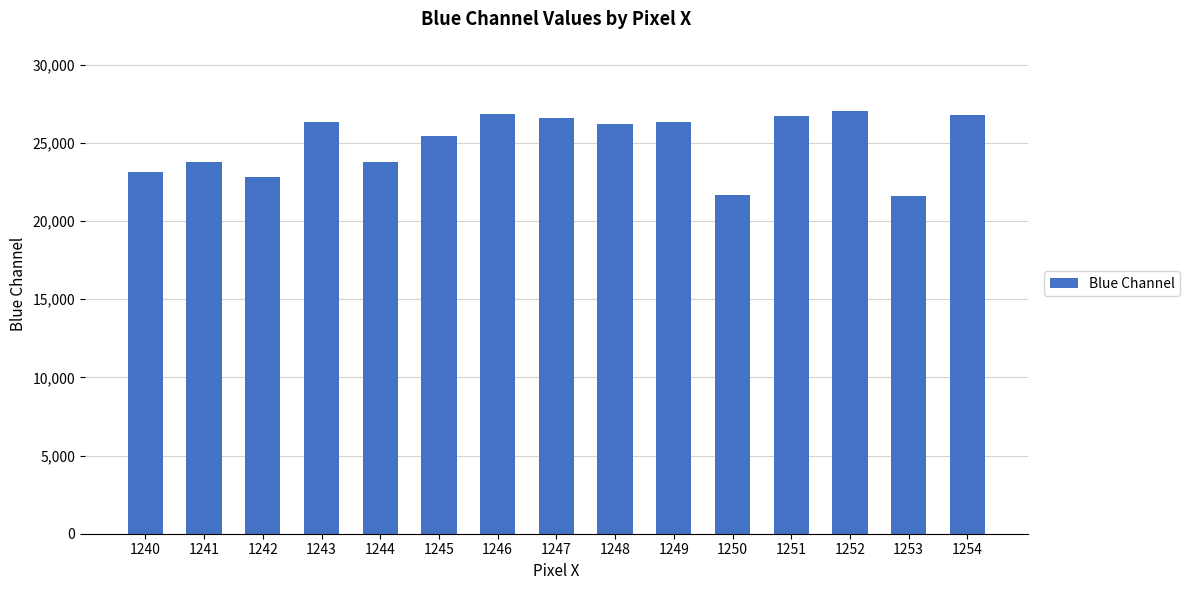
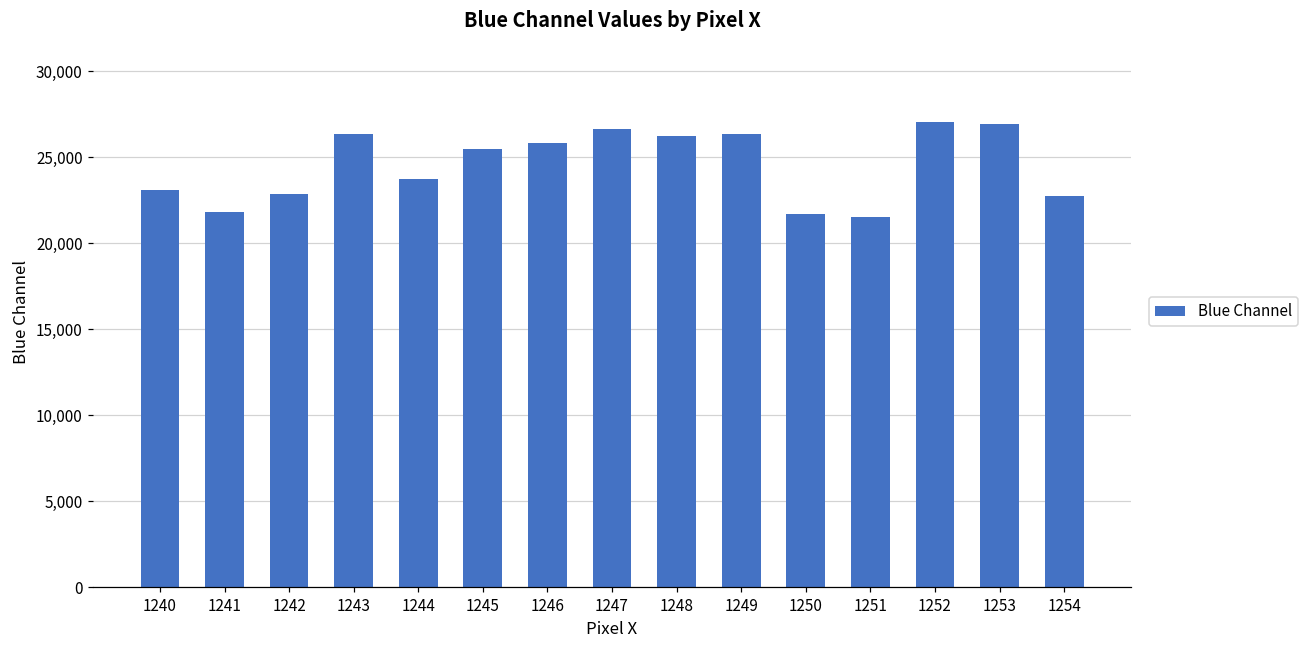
  {
    "1240": "23,100",
-   "1241": "23,800",
+   "1241": "21,800",
    "1242": "22,800",
    "1243": "26,300",
    "1244": "23,800",
    "1245": "25,500",
-   "1246": "26,800",
+   "1246": "25,800",
    "1247": "26,600",
    "1248": "26,200",
    "1249": "26,300",
    "1250": "21,700",
-   "1251": "26,700",
+   "1251": "21,500",
    "1252": "27,000",
-   "1253": "21,600",
-   "1254": "26,800"
+   "1253": "26,900",
+   "1254": "22,700"
  }
